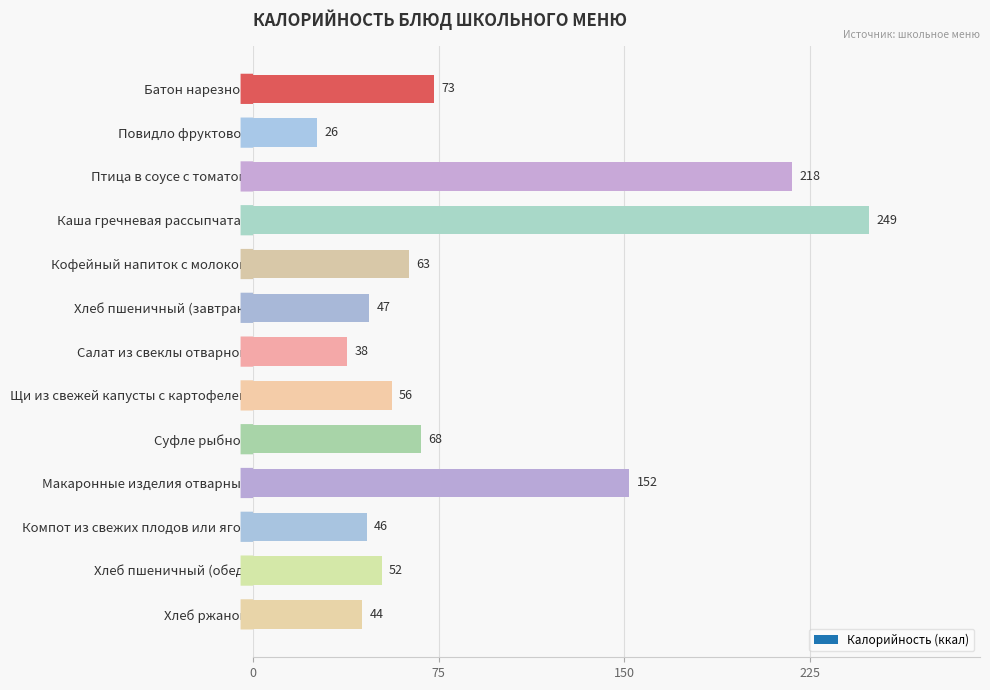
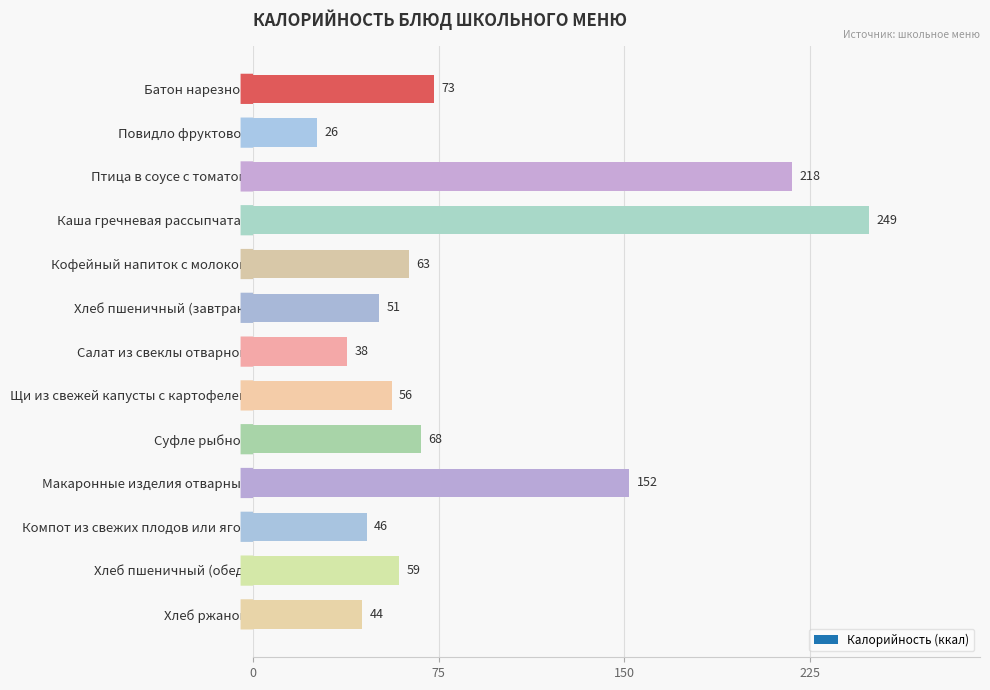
  {
    "Батон нарезной": 73,
    "Повидло фруктовое": 26,
    "Птица в соусе с томатом": 218,
    "Каша гречневая рассыпчатая": 249,
    "Кофейный напиток с молоком": 63,
-   "Хлеб пшеничный (завтрак)": 47,
+   "Хлеб пшеничный (завтрак)": 51,
    "Салат из свеклы отварной": 38,
    "Щи из свежей капусты с картофелем": 56,
    "Суфле рыбное": 68,
    "Макаронные изделия отварные": 152,
    "Компот из свежих плодов или ягод": 46,
-   "Хлеб пшеничный (обед)": 52,
+   "Хлеб пшеничный (обед)": 59,
    "Хлеб ржаной": 44
  }
